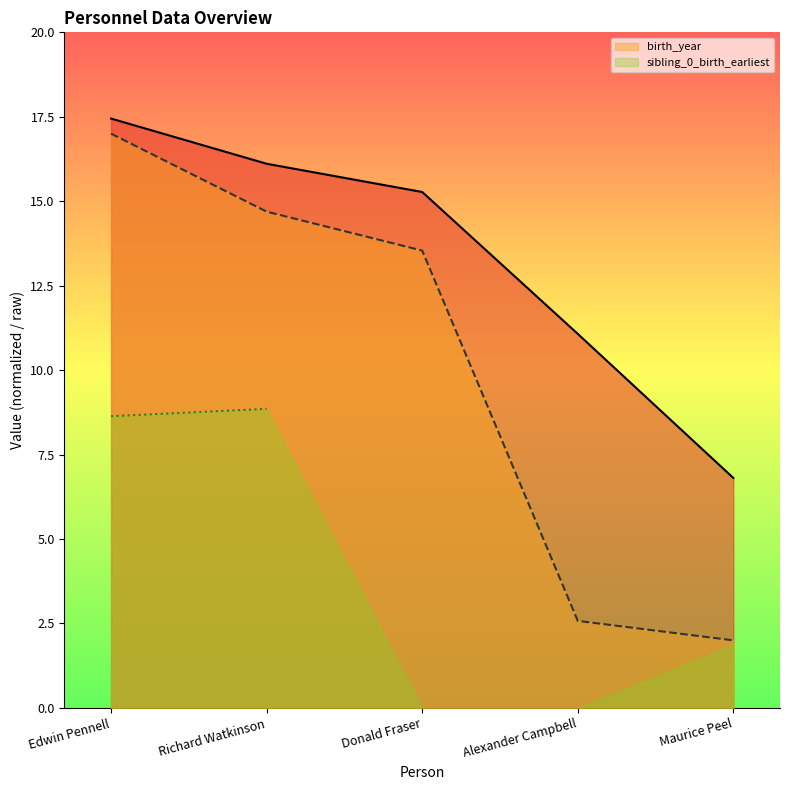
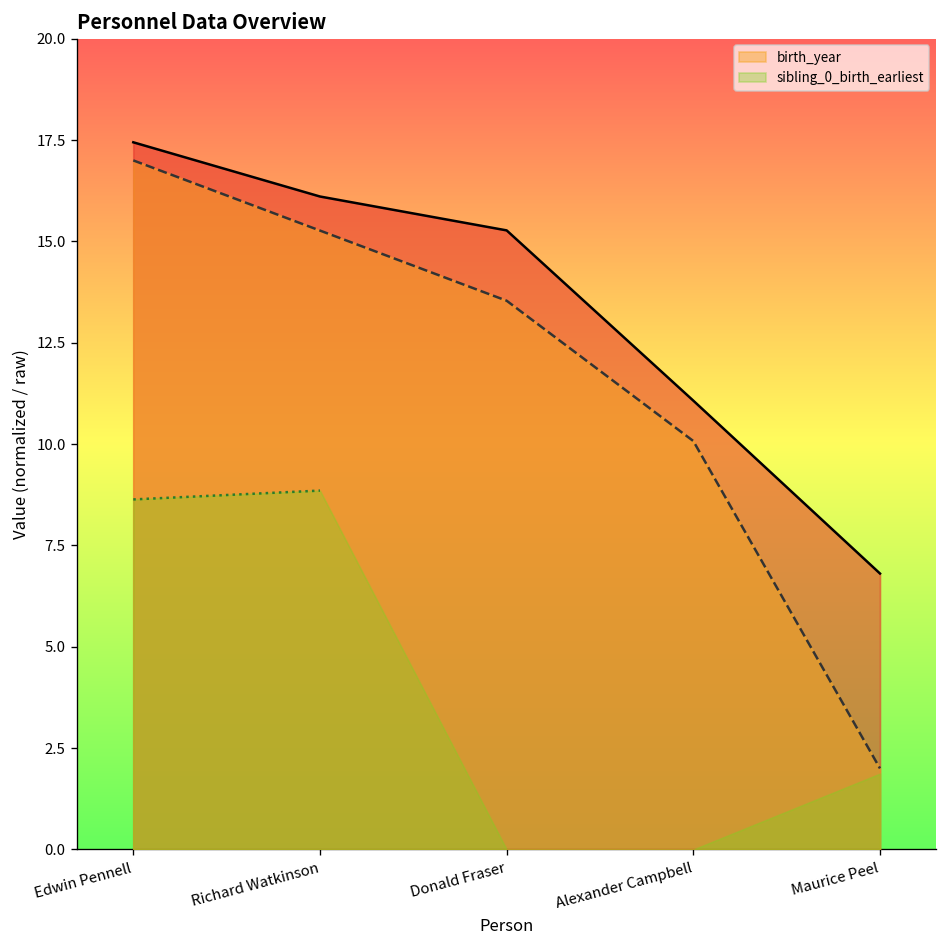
  {
    "birth_year": {
      "Edwin Pennell": 17.0,
-     "Richard Watkinson": 14.7,
+     "Richard Watkinson": 15.3,
      "Donald Fraser": 13.5,
-     "Alexander Campbell": 2.6,
+     "Alexander Campbell": 10.1,
      "Maurice Peel": 2.0
    },
    "sibling_0_birth_earliest": {
      "Donald Fraser": 0.0,
      "Alexander Campbell": 0.0
    }
  }
